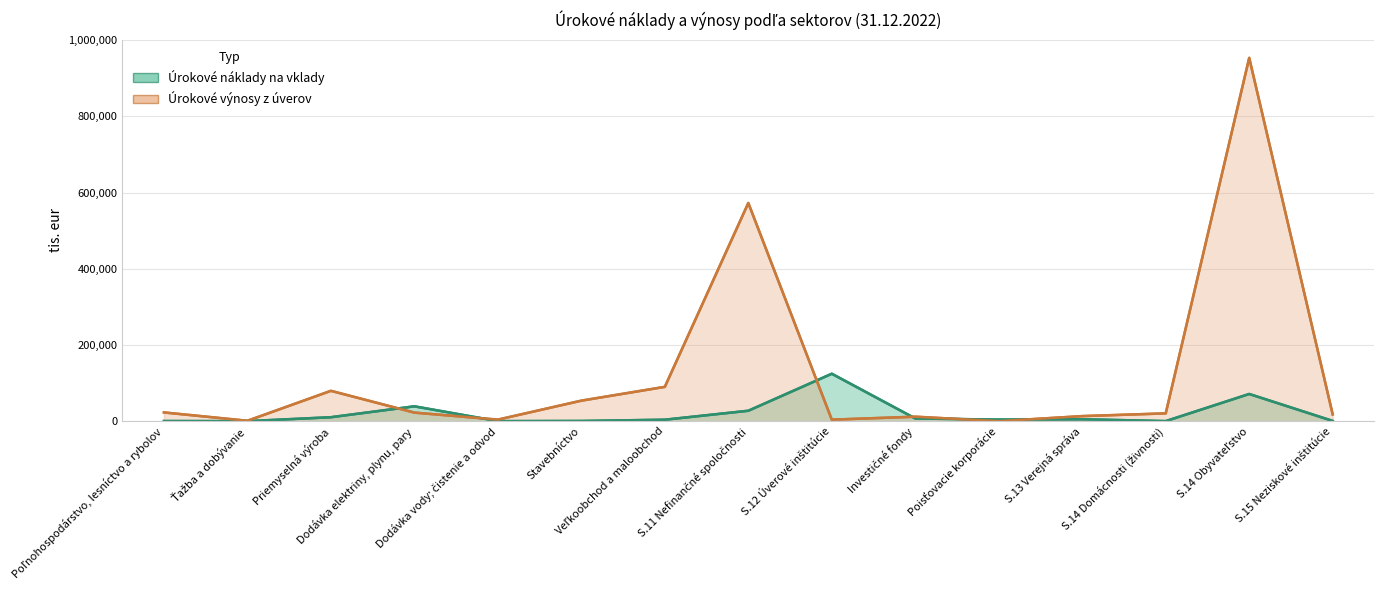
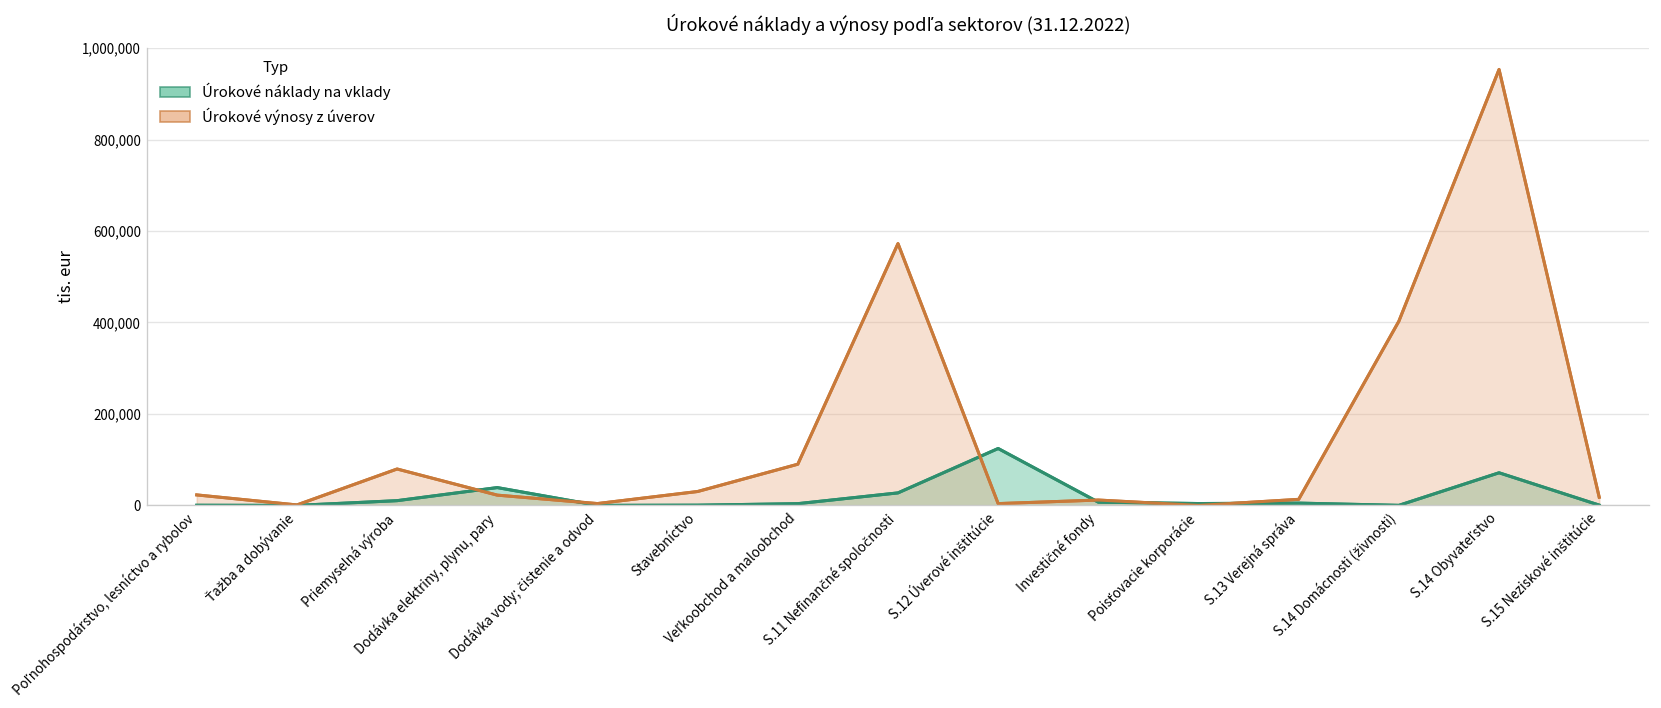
  {
    "Úrokové náklady na vklady": {
      "Poľnohospodárstvo, lesníctvo a rybolov": "0",
      "Priemyselná výroba": "10,000",
      "Dodávka elektriny, plynu, pary": "40,000",
      "Stavebníctvo": "0",
      "Veľkoobchod a maloobchod": "0",
      "S.11 Nefinančné spoločnosti": "30,000",
      "S.12 Úverové inštitúcie": "120,000",
      "S.13 Verejná správa": "10,000",
      "S.14 Domácnosti (živnosti)": "0",
      "S.14 Obyvateľstvo": "70,000",
      "S.15 Neziskové inštitúcie": "0"
    },
    "Úrokové výnosy z úverov": {
      "Poľnohospodárstvo, lesníctvo a rybolov": "20,000",
      "Priemyselná výroba": "80,000",
      "Dodávka elektriny, plynu, pary": "20,000",
-     "Stavebníctvo": "50,000",
+     "Stavebníctvo": "30,000",
      "Veľkoobchod a maloobchod": "90,000",
      "S.11 Nefinančné spoločnosti": "570,000",
      "S.12 Úverové inštitúcie": "0",
      "S.13 Verejná správa": "10,000",
-     "S.14 Domácnosti (živnosti)": "20,000",
+     "S.14 Domácnosti (živnosti)": "400,000",
      "S.14 Obyvateľstvo": "950,000",
      "S.15 Neziskové inštitúcie": "20,000"
    }
  }
